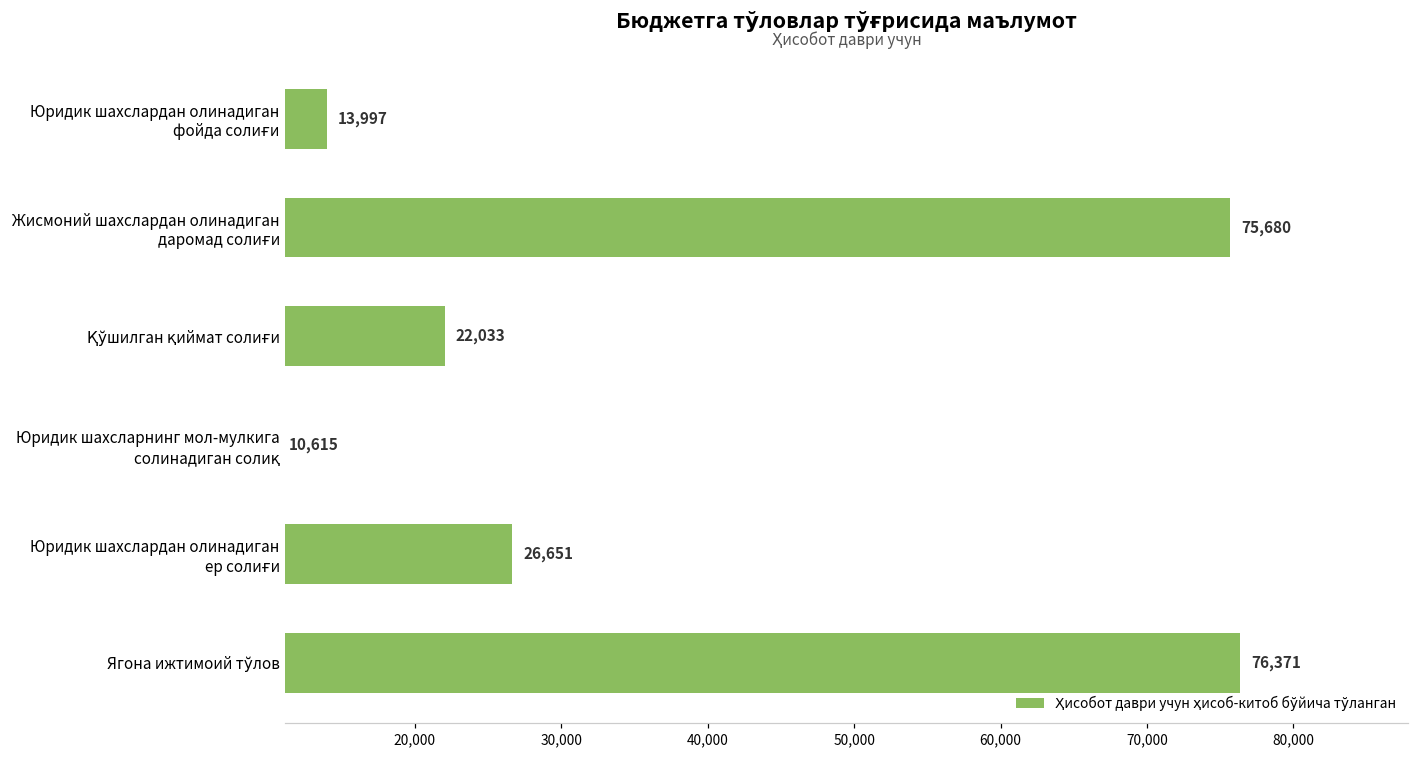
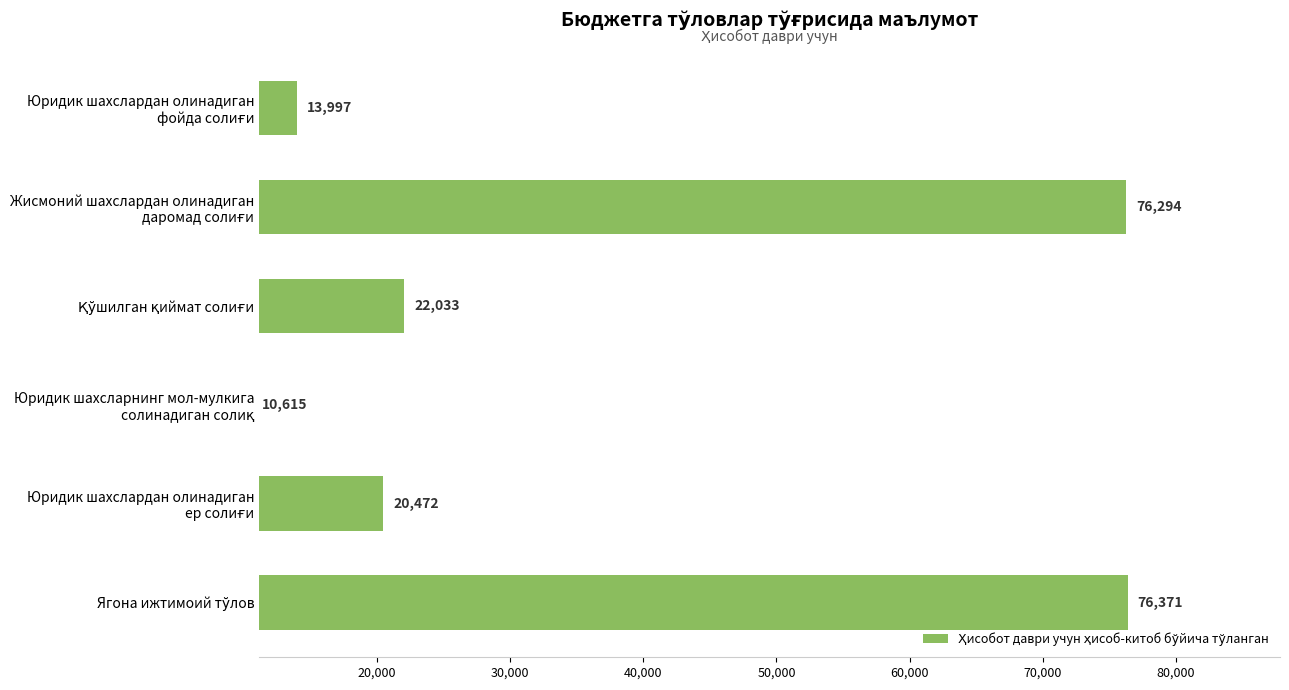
  {
    "Юридик шахслардан олинадиган фойда солиғи": "13,997",
-   "Жисмоний шахслардан олинадиган даромад солиғи": "75,680",
+   "Жисмоний шахслардан олинадиган даромад солиғи": "76,294",
    "Қўшилган қиймат солиғи": "22,033",
-   "Юридик шахслардан олинадиган ер солиғи": "26,651",
+   "Юридик шахслардан олинадиган ер солиғи": "20,472",
    "Ягона ижтимоий тўлов": "76,371"
  }
